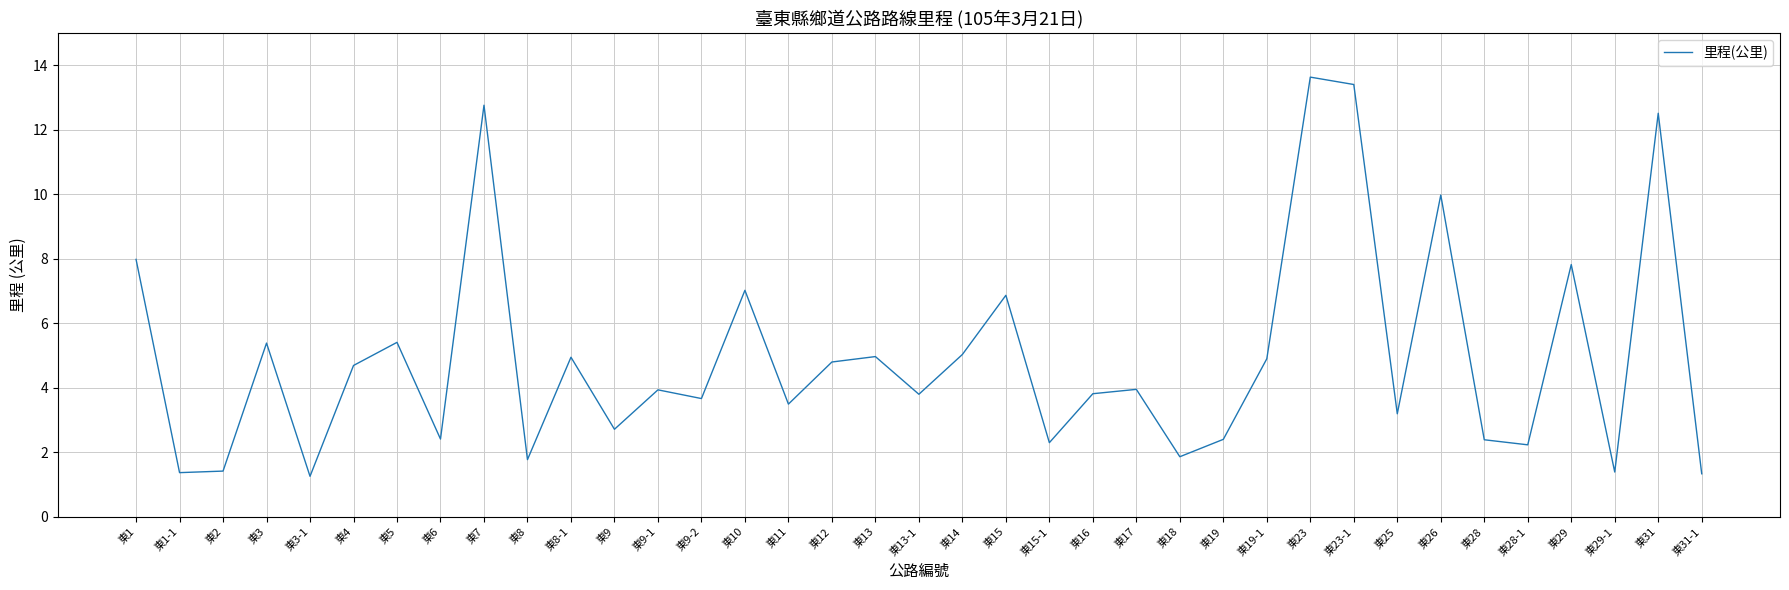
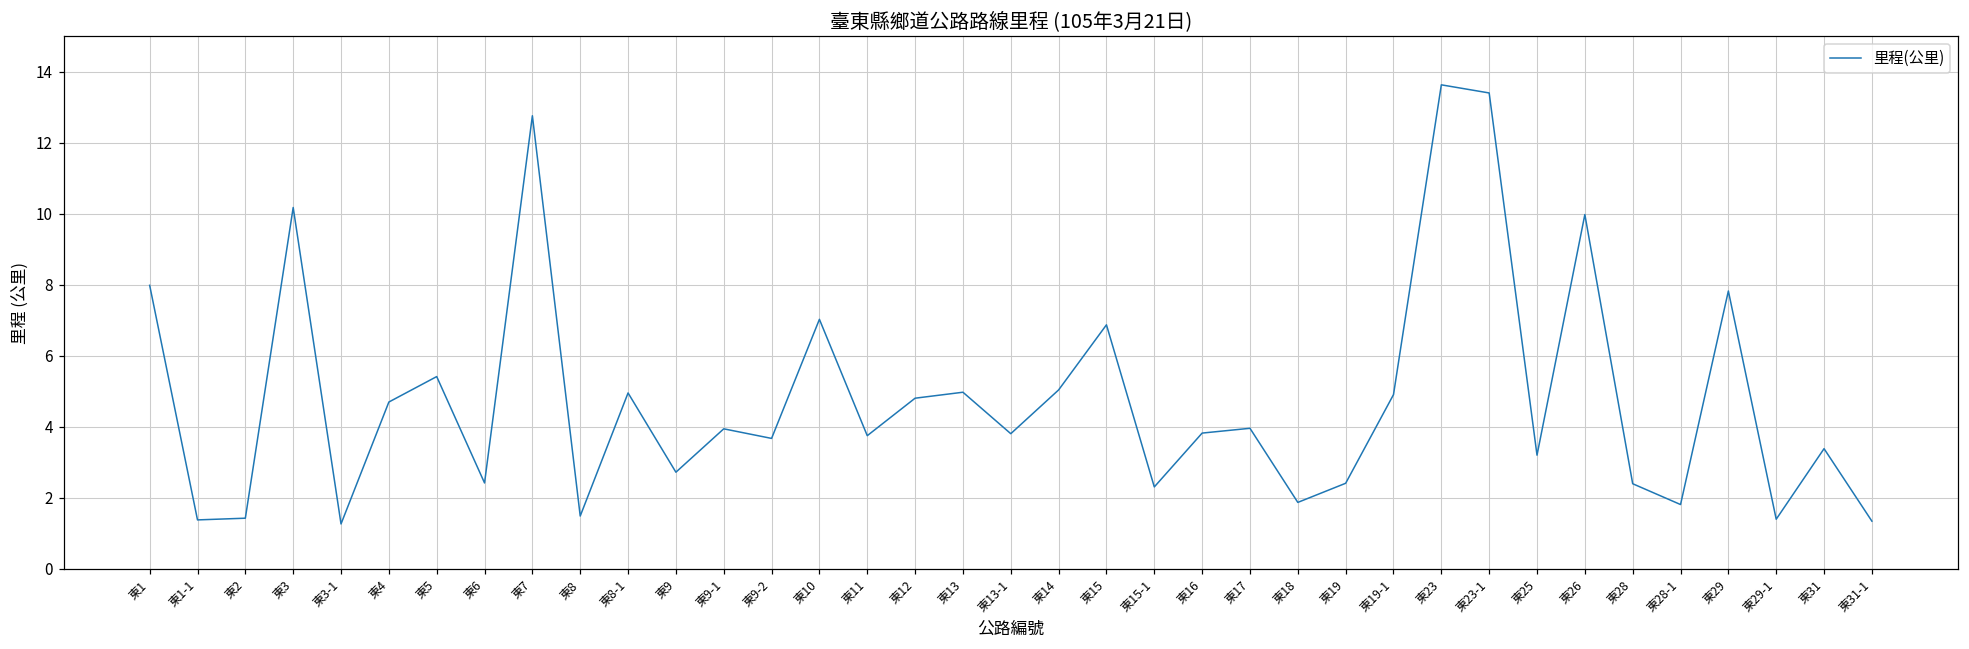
  {
    "東1": 8.0,
    "東1-1": 1.4,
    "東2": 1.4,
-   "東3": 5.4,
+   "東3": 10.2,
    "東3-1": 1.3,
    "東4": 4.7,
    "東5": 5.4,
    "東6": 2.4,
    "東7": 12.8,
-   "東8": 1.8,
+   "東8": 1.5,
    "東8-1": 4.9,
    "東9": 2.7,
    "東9-1": 3.9,
    "東9-2": 3.7,
    "東10": 7.0,
-   "東11": 3.5,
+   "東11": 3.7,
    "東12": 4.8,
    "東13": 5.0,
    "東13-1": 3.8,
    "東14": 5.0,
    "東15": 6.9,
    "東15-1": 2.3,
    "東16": 3.8,
    "東17": 4.0,
    "東18": 1.9,
    "東19": 2.4,
    "東19-1": 4.9,
    "東23": 13.6,
    "東23-1": 13.4,
    "東25": 3.2,
    "東26": 10.0,
    "東28": 2.4,
-   "東28-1": 2.2,
+   "東28-1": 1.8,
    "東29": 7.8,
    "東29-1": 1.4,
-   "東31": 12.5,
+   "東31": 3.4,
    "東31-1": 1.3
  }
